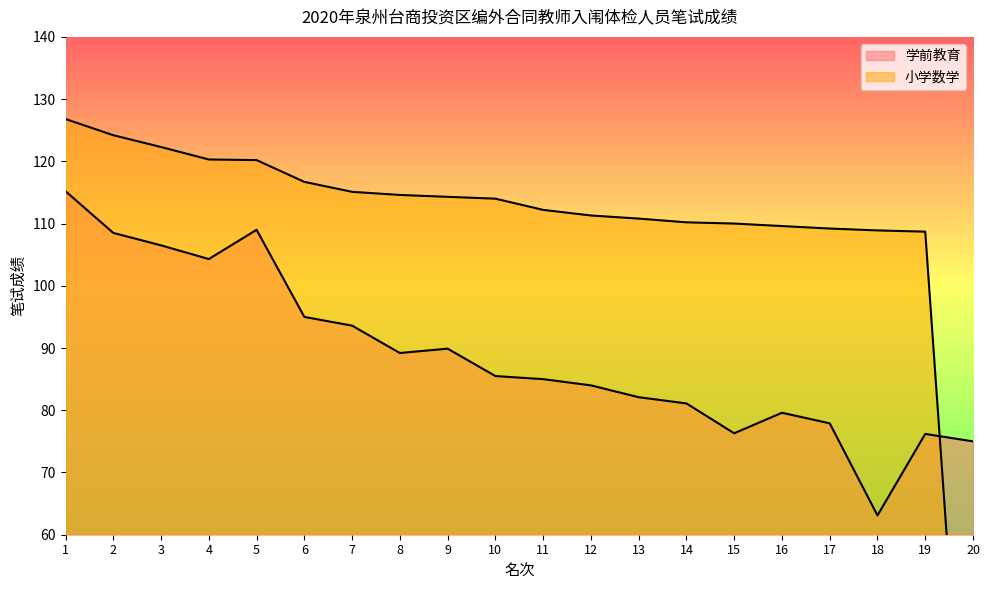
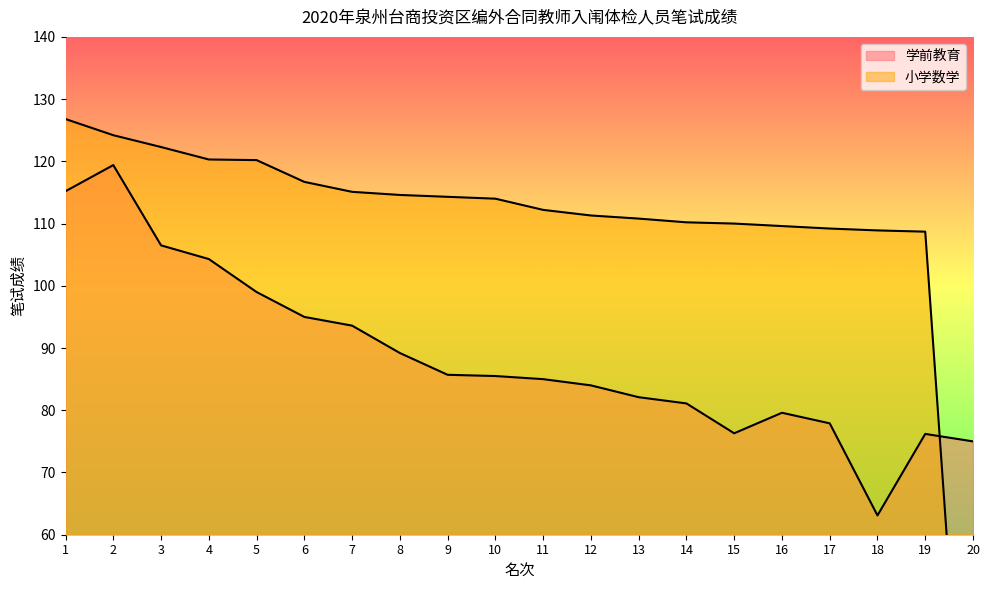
  {
    "学前教育": {
      "1": 115,
-     "2": 109,
+     "2": 119,
      "3": 107,
      "4": 104,
-     "5": 109,
+     "5": 99,
      "6": 95,
      "7": 94,
      "8": 89,
-     "9": 90,
+     "9": 86,
      "10": 86,
      "11": 85,
      "12": 84,
      "13": 82,
      "14": 81,
      "15": 76,
      "16": 80,
      "17": 78,
      "18": 63,
      "19": 76,
      "20": 75
    }
  }
